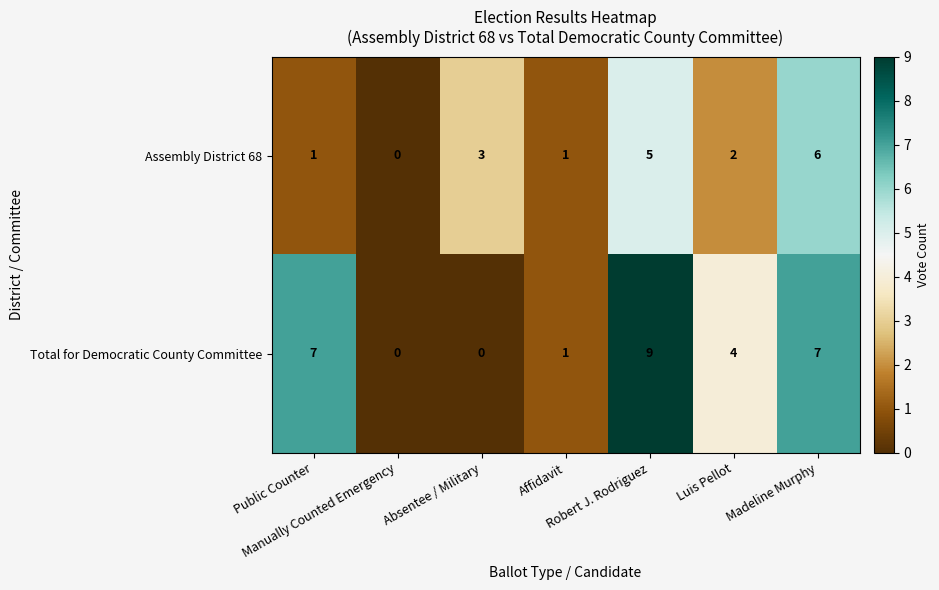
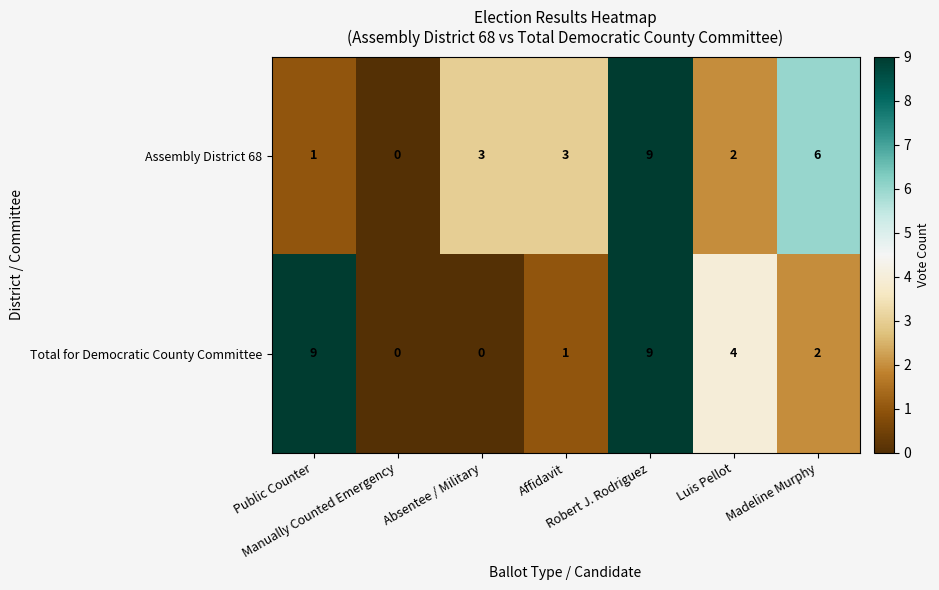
  {
    "Assembly District 68": {
      "Public Counter": 1,
      "Manually Counted Emergency": 0,
      "Absentee / Military": 3,
-     "Affidavit": 1,
-     "Robert J. Rodriguez": 5,
+     "Affidavit": 3,
+     "Robert J. Rodriguez": 9,
      "Luis Pellot": 2,
      "Madeline Murphy": 6
    },
    "Total for Democratic County Committee": {
-     "Public Counter": 7,
+     "Public Counter": 9,
      "Manually Counted Emergency": 0,
      "Absentee / Military": 0,
      "Affidavit": 1,
      "Robert J. Rodriguez": 9,
      "Luis Pellot": 4,
-     "Madeline Murphy": 7
+     "Madeline Murphy": 2
    }
  }
